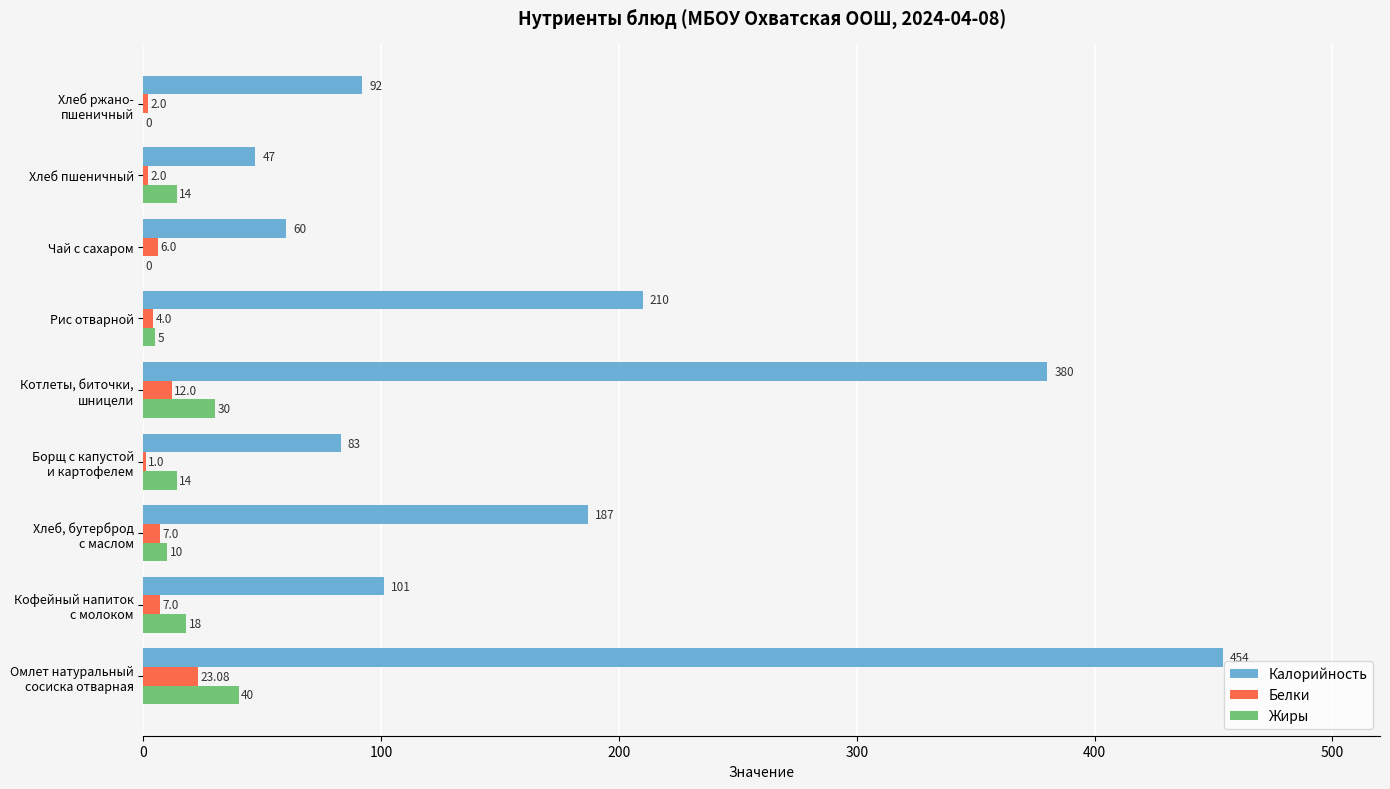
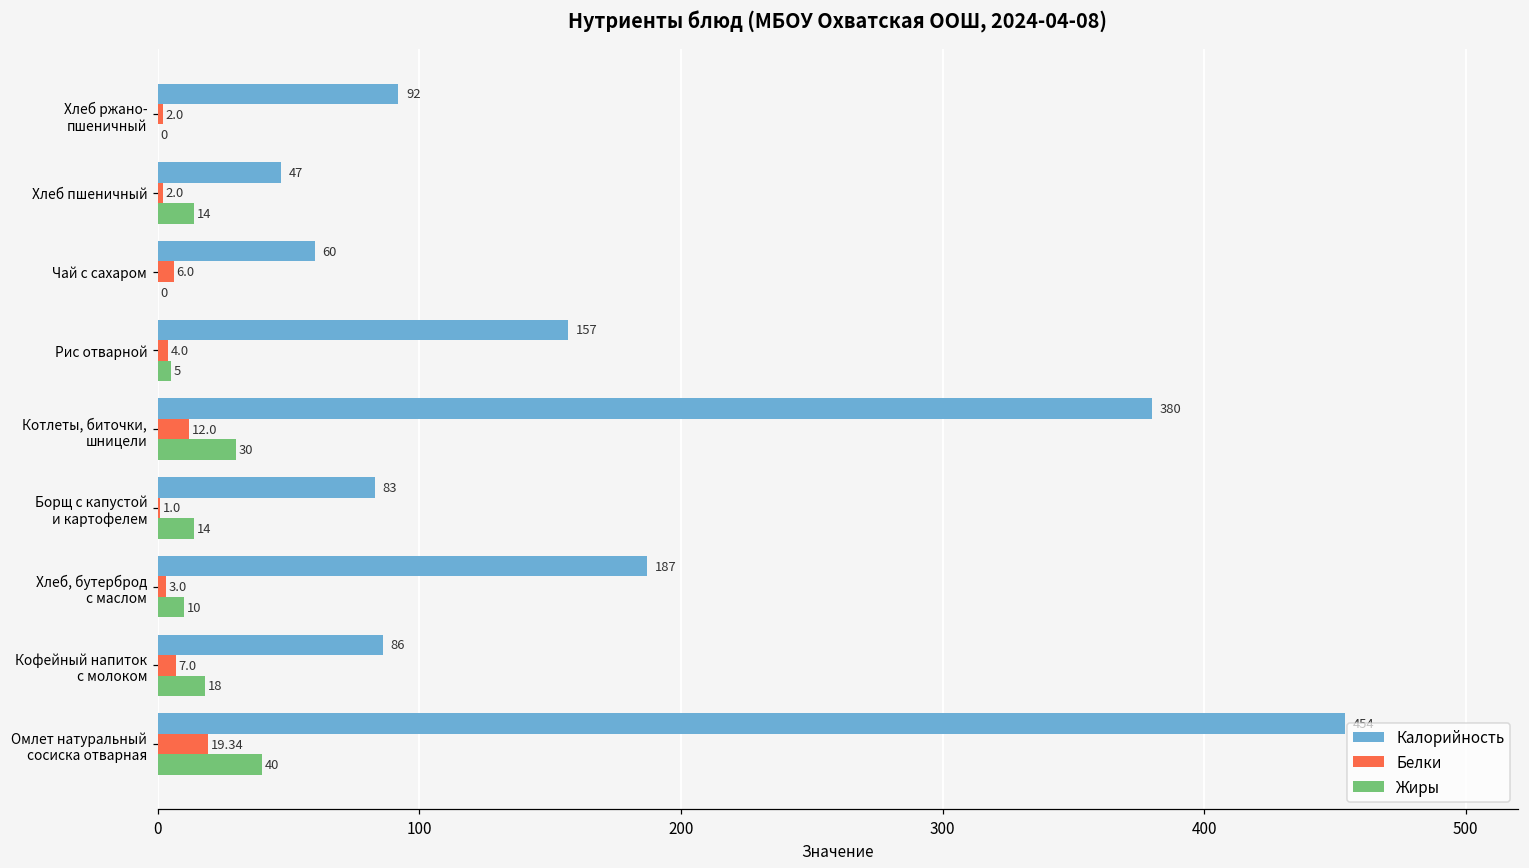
  {
    "Калорийность": {
      "Хлеб ржано- пшеничный": 92,
      "Хлеб пшеничный": 47,
      "Чай с сахаром": 60,
-     "Рис отварной": 210,
+     "Рис отварной": 157,
      "Котлеты, биточки, шницели": 380,
      "Борщ с капустой и картофелем": 83,
      "Хлеб, бутерброд с маслом": 187,
-     "Кофейный напиток с молоком": 101
+     "Кофейный напиток с молоком": 86
    },
    "Белки": {
      "Хлеб ржано- пшеничный": 2.0,
      "Хлеб пшеничный": 2.0,
      "Чай с сахаром": 6.0,
      "Рис отварной": 4.0,
      "Котлеты, биточки, шницели": 12.0,
      "Борщ с капустой и картофелем": 1.0,
-     "Хлеб, бутерброд с маслом": 7.0,
+     "Хлеб, бутерброд с маслом": 3.0,
      "Кофейный напиток с молоком": 7.0,
-     "Омлет натуральный сосиска отварная": 23.08
+     "Омлет натуральный сосиска отварная": 19.34
    },
    "Жиры": {
      "Хлеб ржано- пшеничный": 0,
      "Хлеб пшеничный": 14,
      "Чай с сахаром": 0,
      "Рис отварной": 5,
      "Котлеты, биточки, шницели": 30,
      "Борщ с капустой и картофелем": 14,
      "Хлеб, бутерброд с маслом": 10,
      "Кофейный напиток с молоком": 18,
      "Омлет натуральный сосиска отварная": 40
    }
  }
